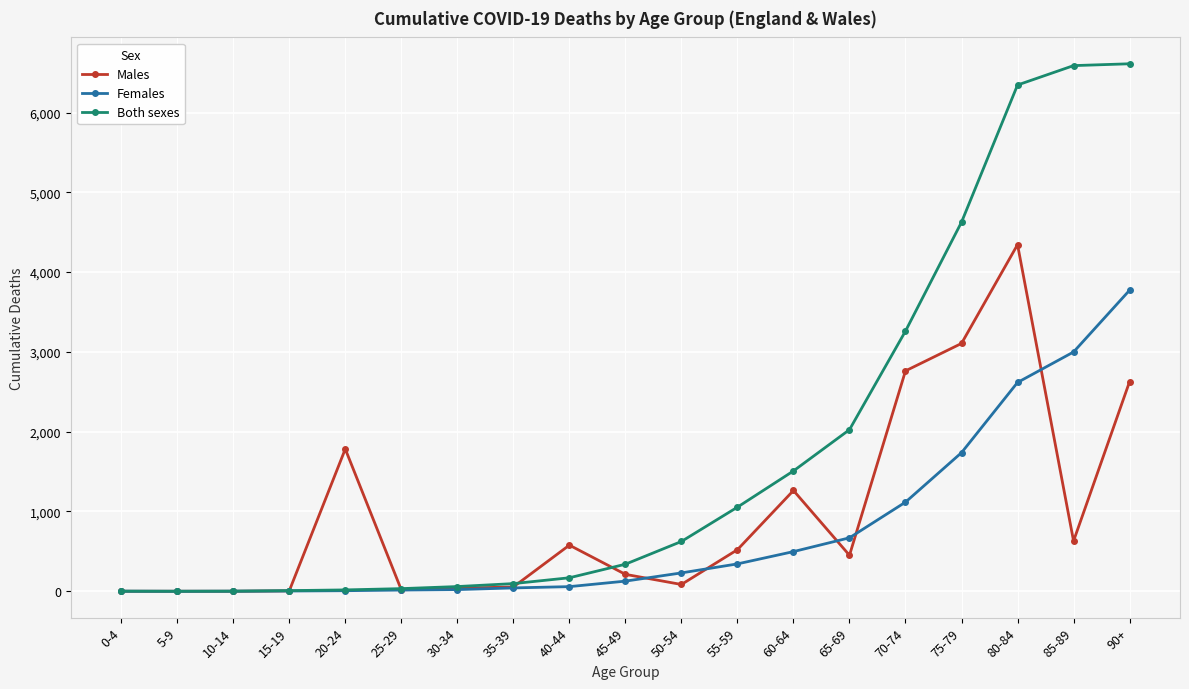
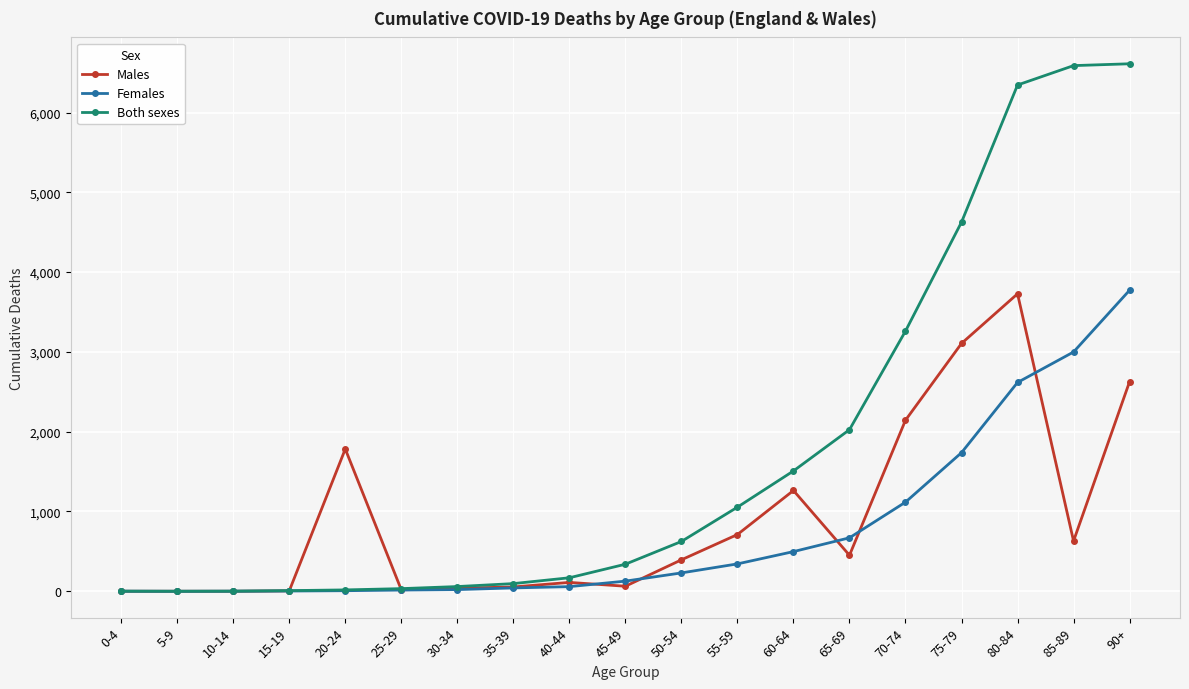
  {
    "Males": {
      "20-24": "1,800",
-     "40-44": "600",
-     "45-49": "200",
-     "50-54": "100",
-     "55-59": "500",
+     "40-44": "100",
+     "45-49": "100",
+     "50-54": "400",
+     "55-59": "700",
      "60-64": "1,300",
      "65-69": "500",
-     "70-74": "2,800",
+     "70-74": "2,100",
      "75-79": "3,100",
-     "80-84": "4,300",
+     "80-84": "3,700",
      "85-89": "600",
      "90+": "2,600"
    }
  }
